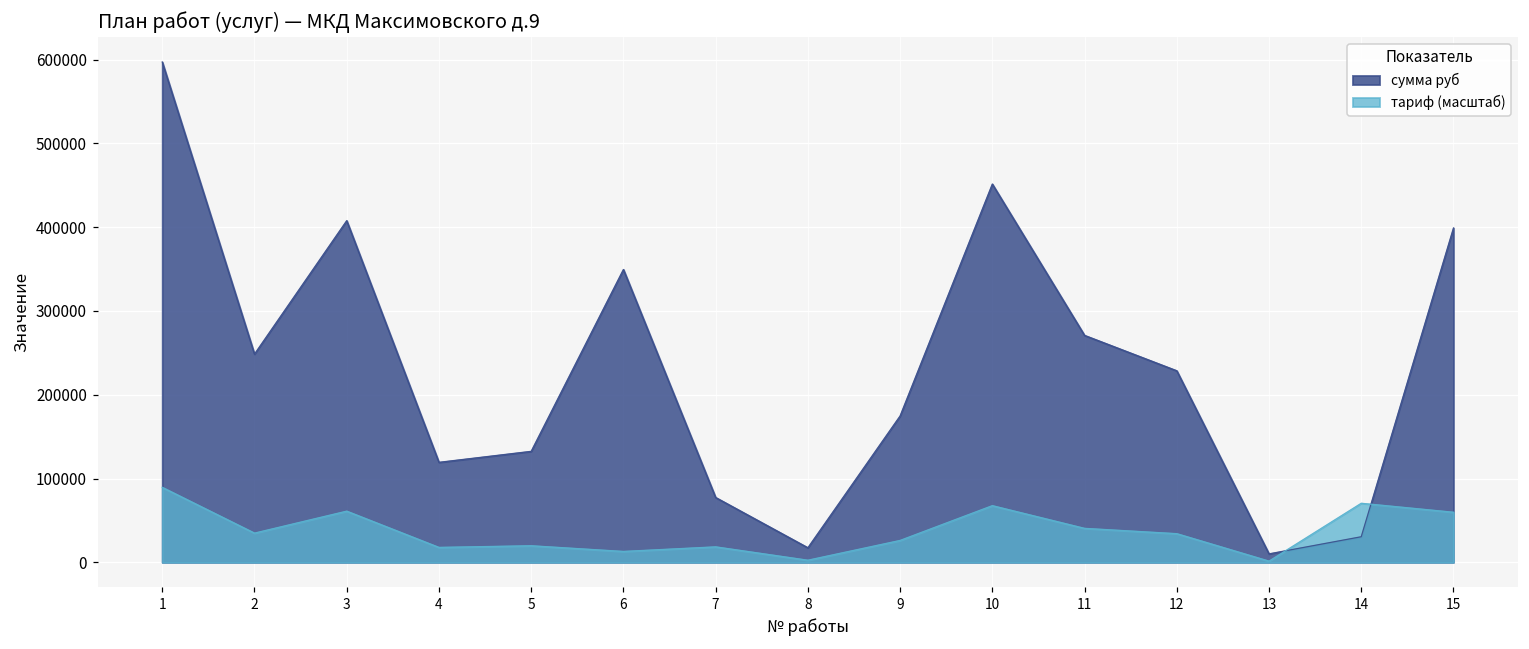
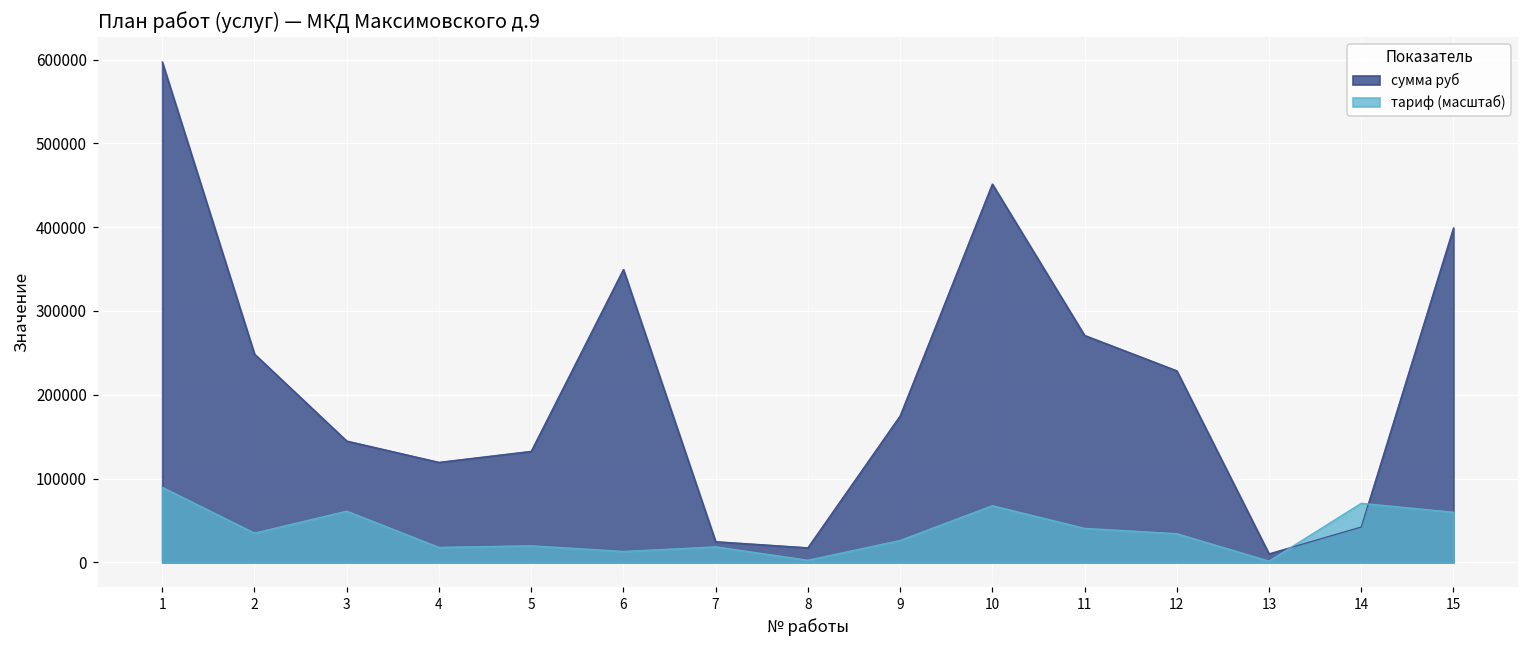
  {
    "сумма руб": {
      "1": 600000,
      "2": 250000,
-     "3": 410000,
+     "3": 140000,
      "4": 120000,
      "5": 130000,
      "6": 350000,
-     "7": 80000,
+     "7": 20000,
      "8": 20000,
      "9": 170000,
      "10": 450000,
      "11": 270000,
      "12": 230000,
      "13": 10000,
-     "14": 30000,
+     "14": 40000,
      "15": 400000
    },
    "тариф (масштаб)": {
      "1": 90000,
      "2": 30000,
      "3": 60000,
      "4": 20000,
      "5": 20000,
      "6": 10000,
      "7": 20000,
      "8": 0,
      "9": 30000,
      "10": 70000,
      "11": 40000,
      "12": 30000,
      "13": 0,
      "14": 70000,
      "15": 60000
    }
  }
